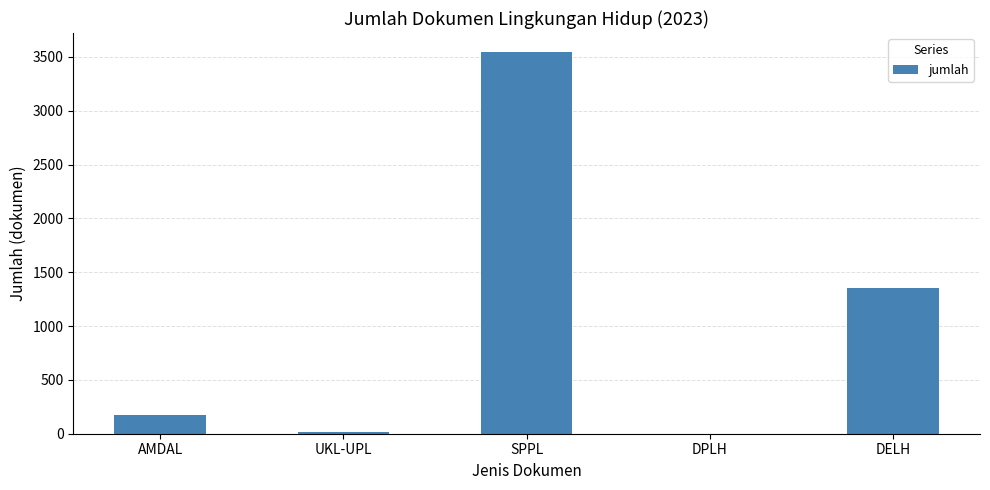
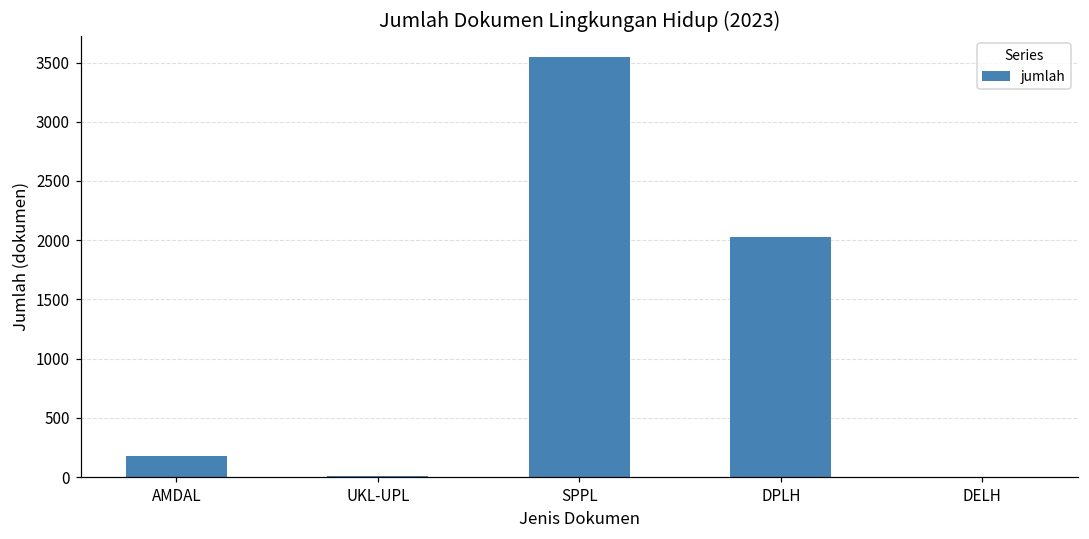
  {
    "AMDAL": 180,
    "SPPL": 3540,
-   "DPLH": 0,
-   "DELH": 1350
+   "DPLH": 2030,
+   "DELH": 0
  }
